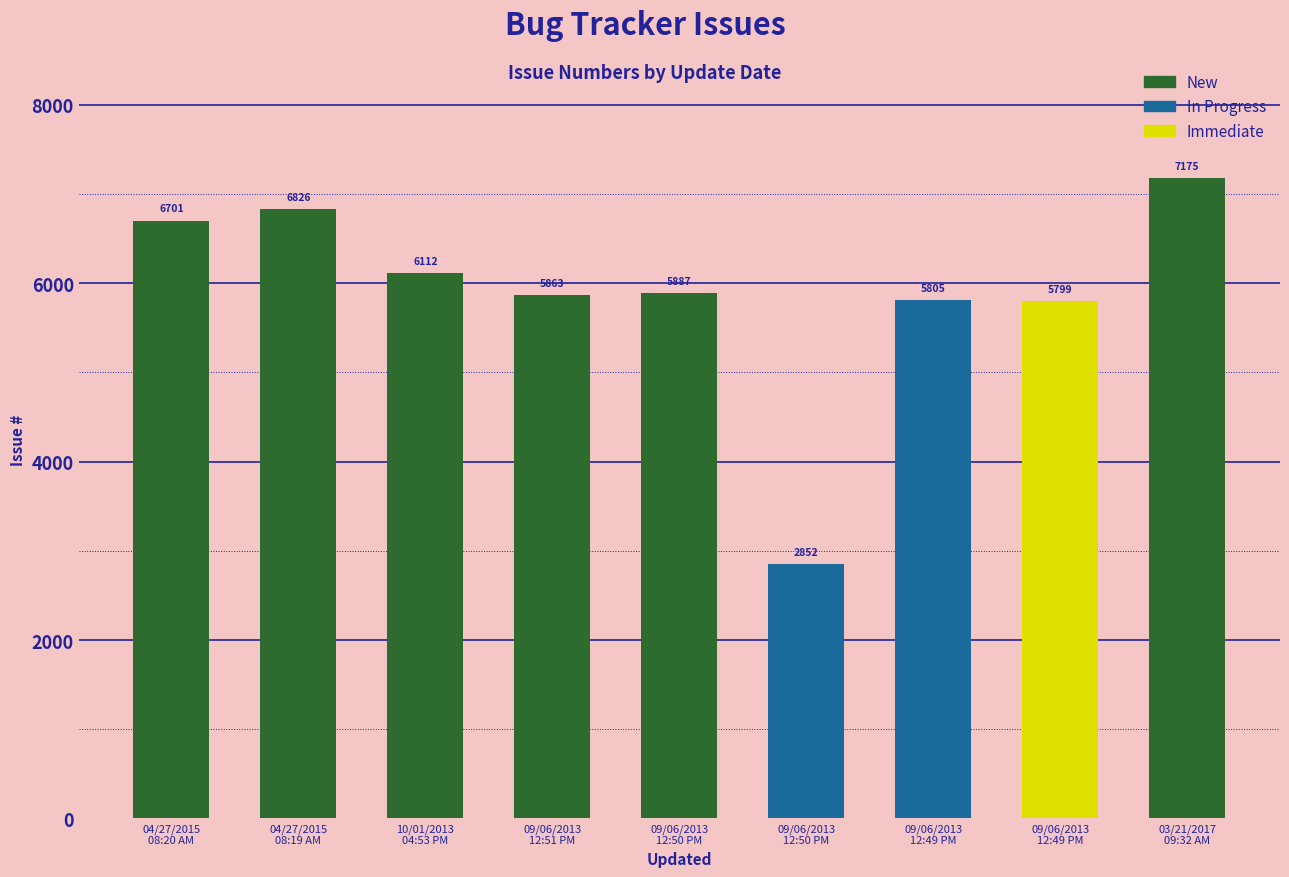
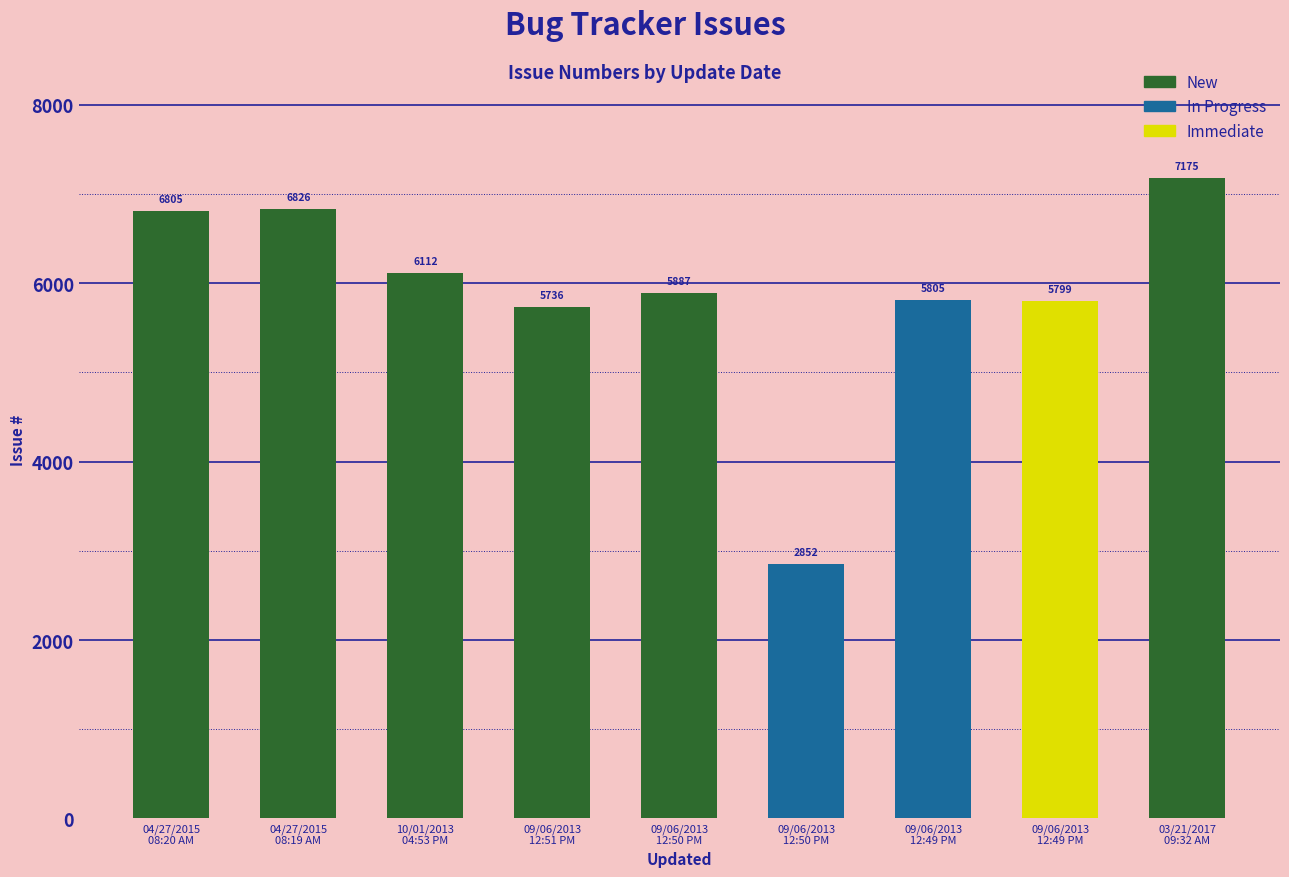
  {
-   "04/27/2015 08:20 AM": 6701,
+   "04/27/2015 08:20 AM": 6805,
    "04/27/2015 08:19 AM": 6826,
    "10/01/2013 04:53 PM": 6112,
-   "09/06/2013 12:51 PM": 5863,
+   "09/06/2013 12:51 PM": 5736,
    "03/21/2017 09:32 AM": 7175
  }
